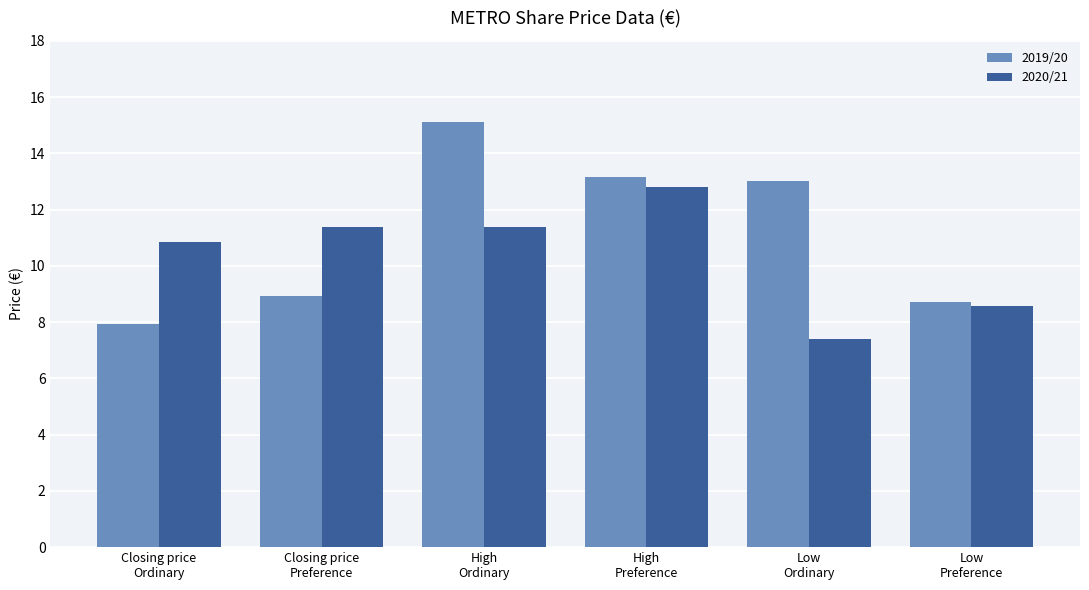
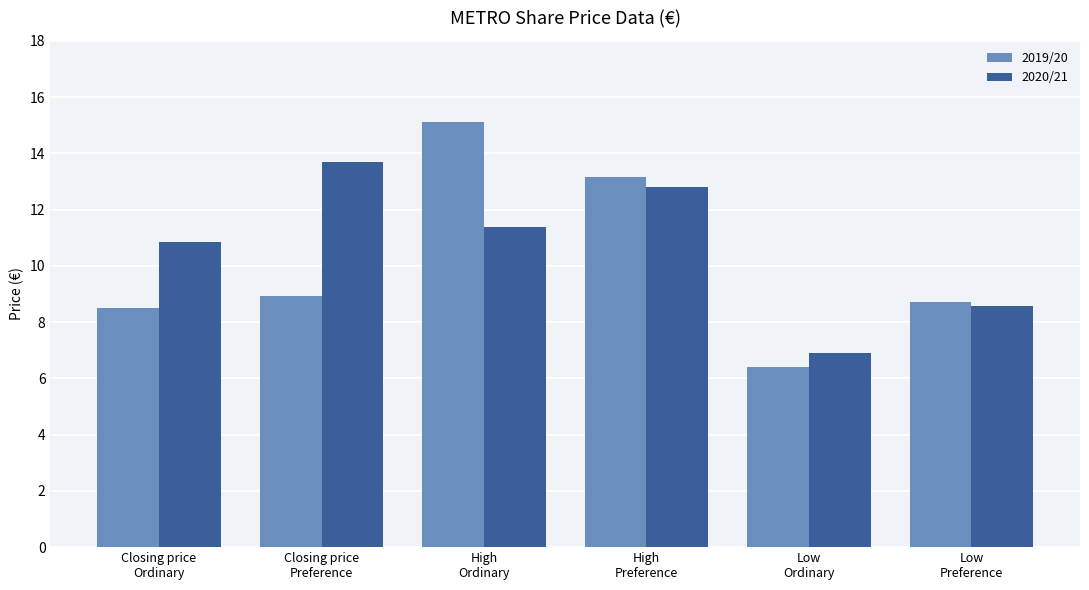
  {
    "2019/20": {
-     "Closing price Ordinary": 7.9,
+     "Closing price Ordinary": 8.5,
      "Closing price Preference": 8.9,
      "High Ordinary": 15.1,
      "High Preference": 13.2,
-     "Low Ordinary": 13.0,
+     "Low Ordinary": 6.4,
      "Low Preference": 8.7
    },
    "2020/21": {
      "Closing price Ordinary": 10.9,
-     "Closing price Preference": 11.4,
+     "Closing price Preference": 13.7,
      "High Ordinary": 11.4,
      "High Preference": 12.8,
-     "Low Ordinary": 7.4,
+     "Low Ordinary": 6.9,
      "Low Preference": 8.6
    }
  }
